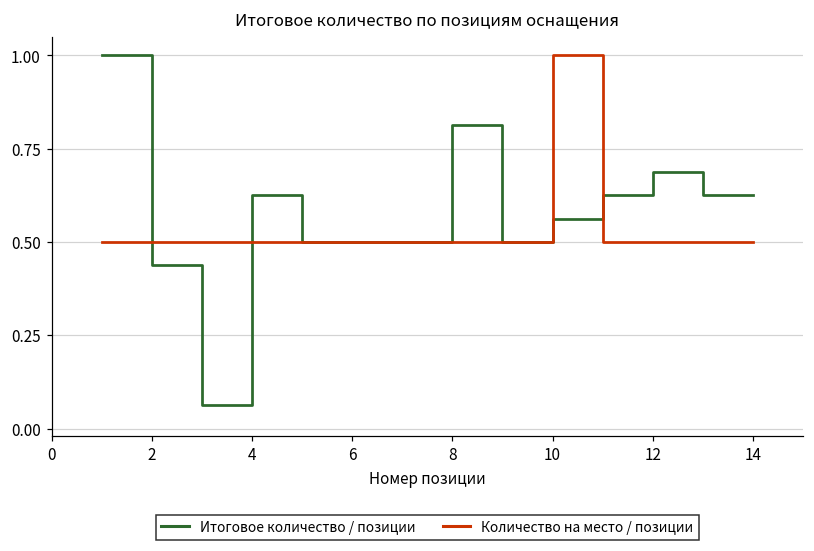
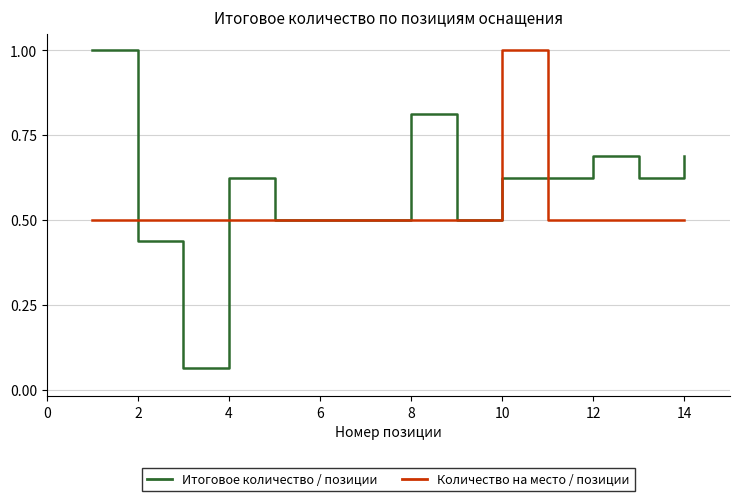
  {
    "Итоговое количество / позиции": {
      "2": 0.44,
      "4": 0.63,
      "8": 0.81,
-     "10": 0.56,
+     "10": 0.63,
      "12": 0.69,
-     "14": 0.63
+     "14": 0.69
    },
    "Количество на место / позиции": {
      "2": 0.50,
      "4": 0.50,
      "8": 0.50,
      "10": 1.00,
      "12": 0.50,
      "14": 0.50
    }
  }
